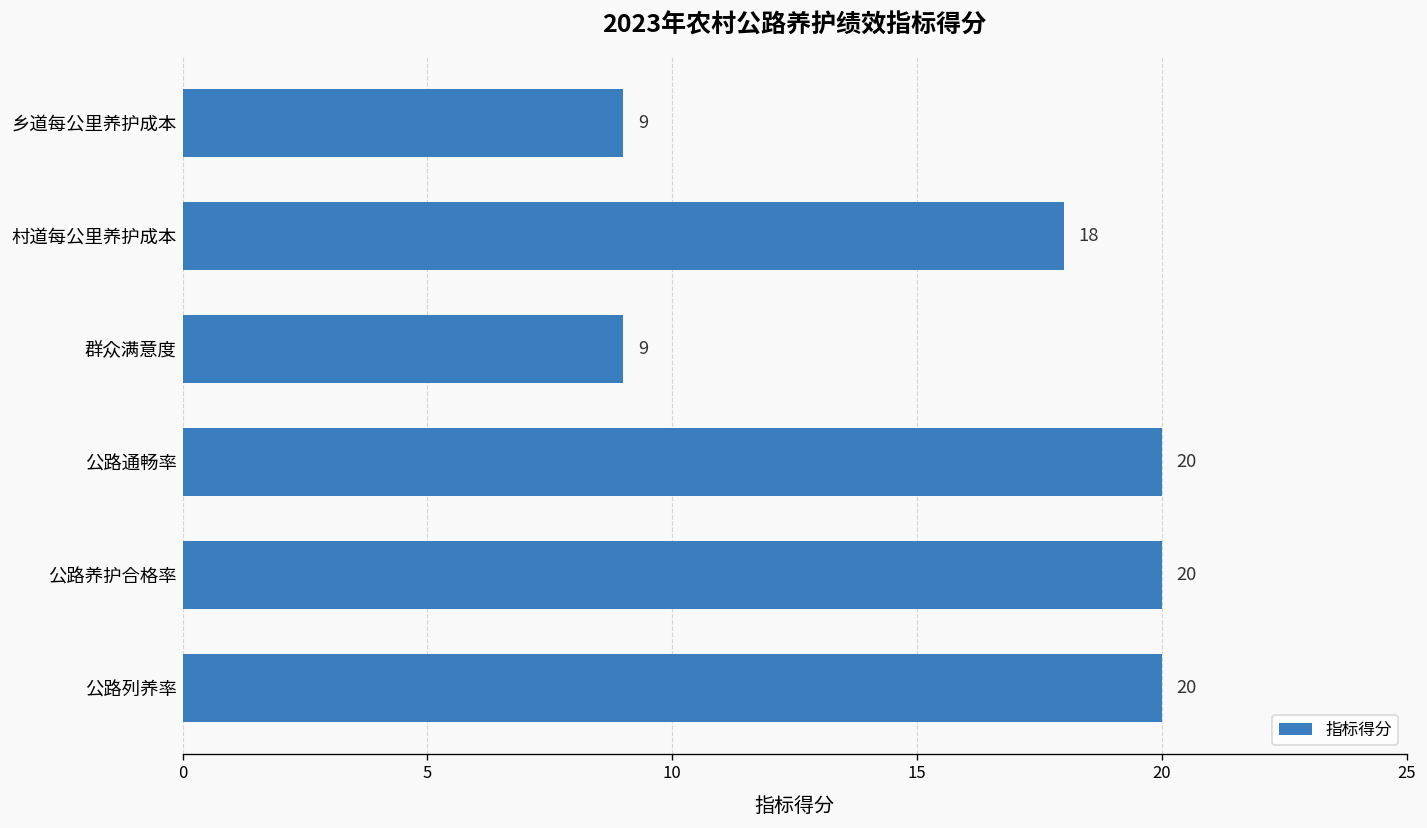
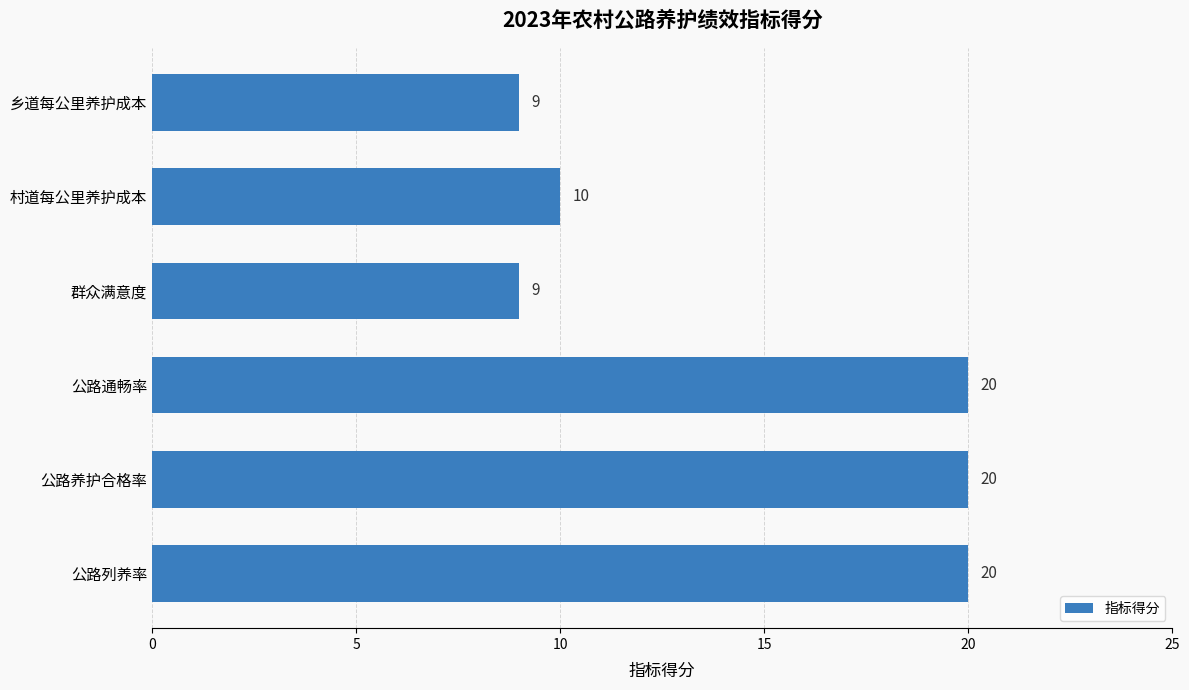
  {
    "乡道每公里养护成本": 9,
-   "村道每公里养护成本": 18,
+   "村道每公里养护成本": 10,
    "群众满意度": 9,
    "公路通畅率": 20,
    "公路养护合格率": 20,
    "公路列养率": 20
  }
